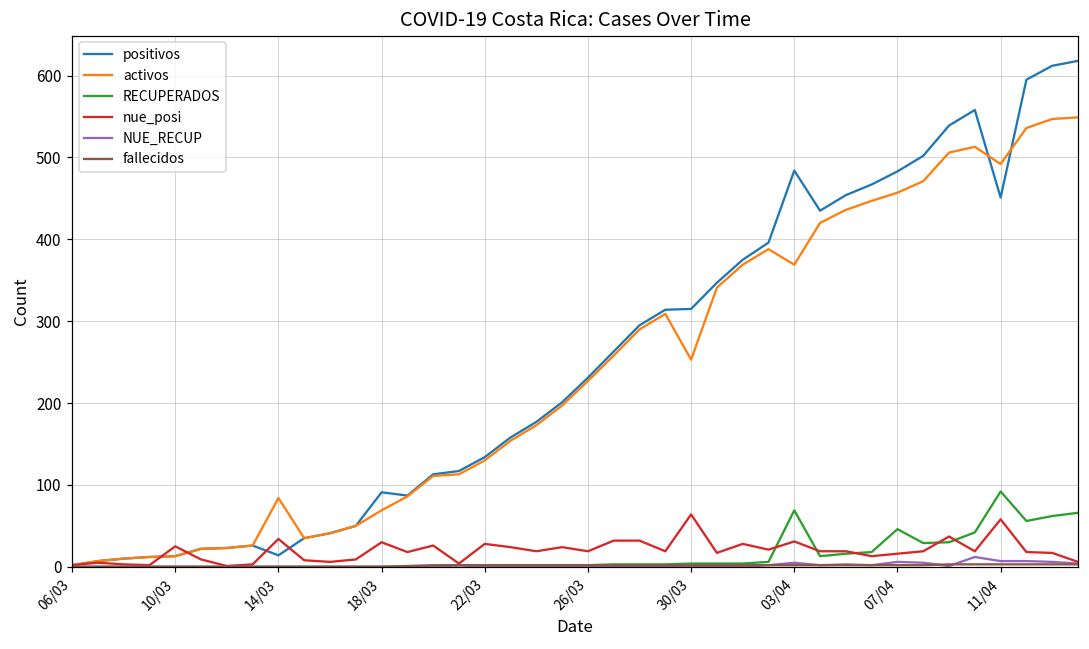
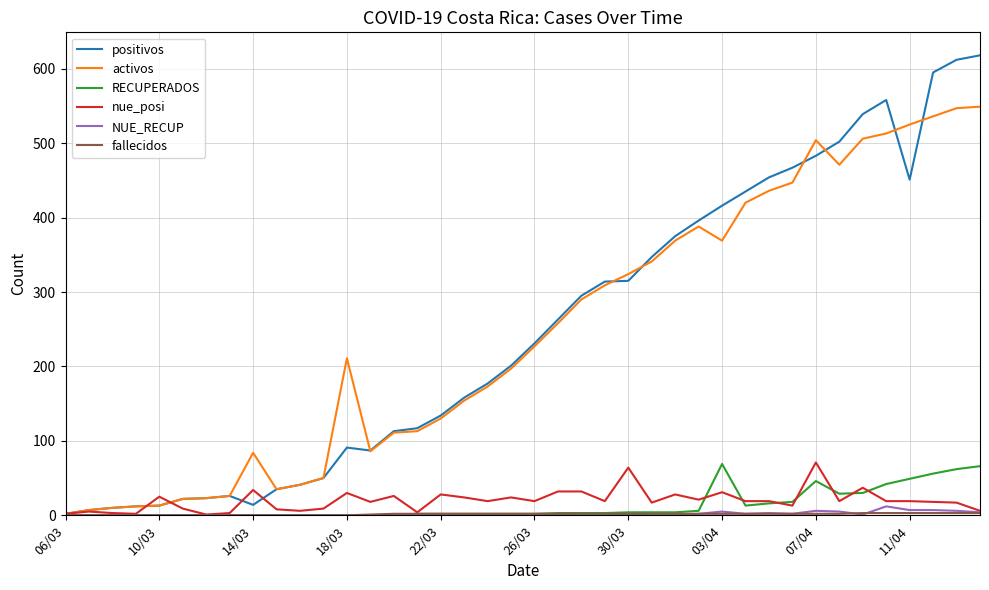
  {
    "positivos": {
      "14/03": 10,
      "18/03": 90,
      "22/03": 130,
      "26/03": 230,
      "30/03": 320,
-     "03/04": 480,
+     "03/04": 420,
      "07/04": 480,
      "11/04": 450
    },
    "activos": {
      "14/03": 80,
-     "18/03": 70,
+     "18/03": 210,
      "22/03": 130,
      "26/03": 230,
-     "30/03": 250,
+     "30/03": 320,
      "03/04": 370,
-     "07/04": 460,
-     "11/04": 490
+     "07/04": 500,
+     "11/04": 530
    },
    "RECUPERADOS": {
      "03/04": 70,
      "07/04": 50,
-     "11/04": 90
+     "11/04": 50
    },
    "nue_posi": {
      "10/03": 30,
      "14/03": 30,
      "18/03": 30,
      "22/03": 30,
      "26/03": 20,
      "30/03": 60,
      "03/04": 30,
-     "07/04": 20,
-     "11/04": 60
+     "07/04": 70,
+     "11/04": 20
    },
    "NUE_RECUP": {
      "07/04": 10,
      "11/04": 10
    },
    "fallecidos": {
      "07/04": 0,
      "11/04": 0
    }
  }
